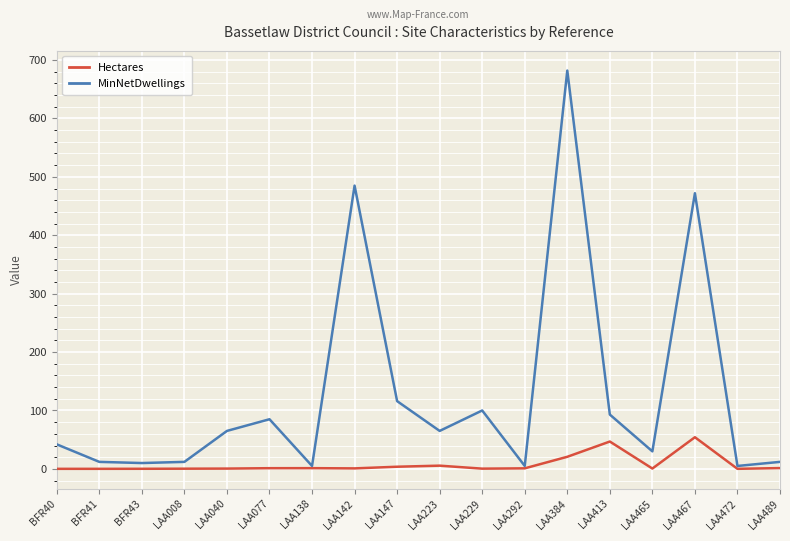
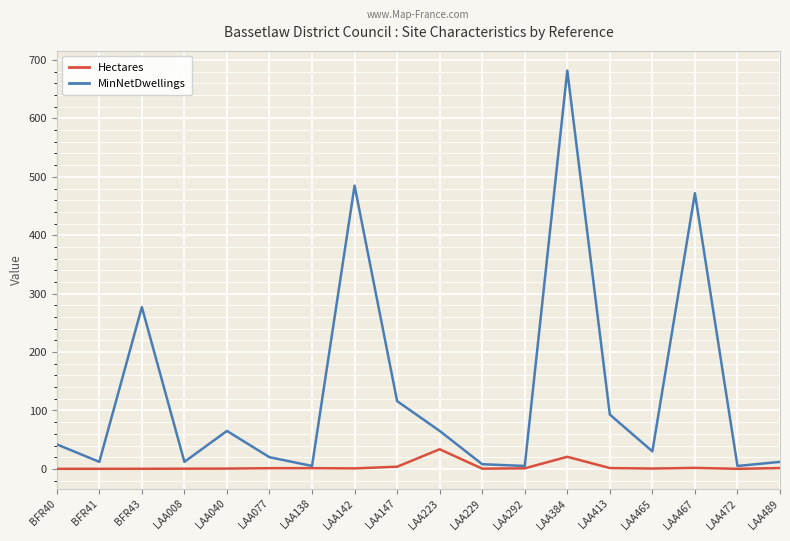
  {
    "Hectares": {
      "BFR40": 0,
      "BFR41": 0,
      "BFR43": 0,
      "LAA008": 0,
      "LAA040": 0,
      "LAA077": 0,
      "LAA142": 0,
      "LAA147": 0,
-     "LAA223": 10,
+     "LAA223": 30,
      "LAA229": 0,
      "LAA384": 20,
-     "LAA413": 50,
+     "LAA413": 0,
      "LAA465": 0,
-     "LAA467": 50,
+     "LAA467": 0,
      "LAA472": 0,
      "LAA489": 0
    },
    "MinNetDwellings": {
      "BFR40": 40,
      "BFR41": 10,
-     "BFR43": 10,
+     "BFR43": 280,
      "LAA008": 10,
      "LAA040": 70,
-     "LAA077": 90,
+     "LAA077": 20,
      "LAA142": 490,
      "LAA147": 120,
      "LAA223": 70,
-     "LAA229": 100,
+     "LAA229": 10,
      "LAA384": 680,
      "LAA413": 90,
      "LAA465": 30,
      "LAA467": 470,
      "LAA472": 10,
      "LAA489": 10
    }
  }
